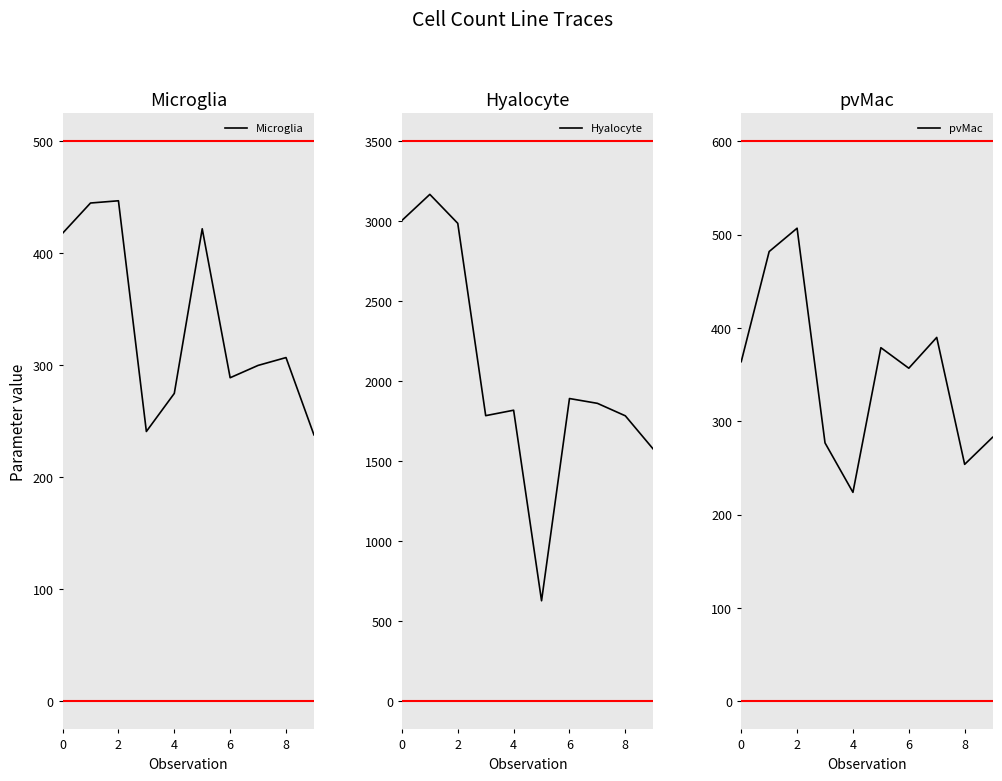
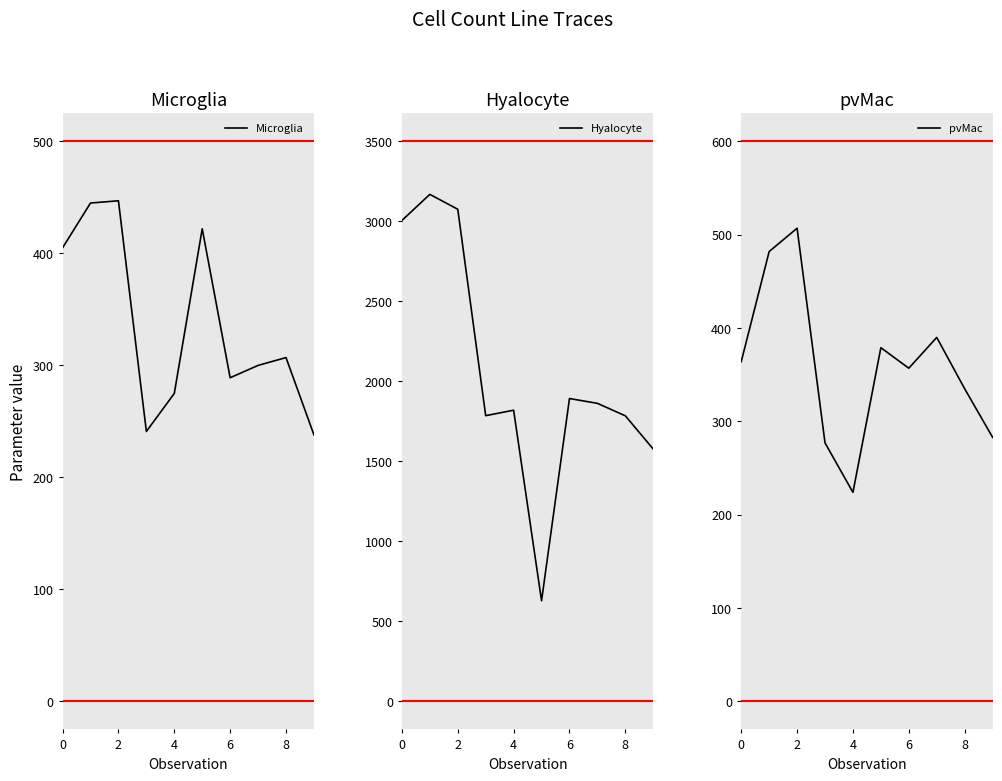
  {
    "Microglia": {
-     "0": 418,
+     "0": 405,
      "2": 447,
      "4": 275,
      "6": 289,
      "8": 307
    },
    "Hyalocyte": {
      "0": 3010,
-     "2": 2990,
+     "2": 3080,
      "4": 1820,
      "6": 1890,
      "8": 1790
    },
    "pvMac": {
      "0": 360,
      "2": 510,
      "4": 220,
      "6": 360,
-     "8": 250
+     "8": 340
    }
  }
